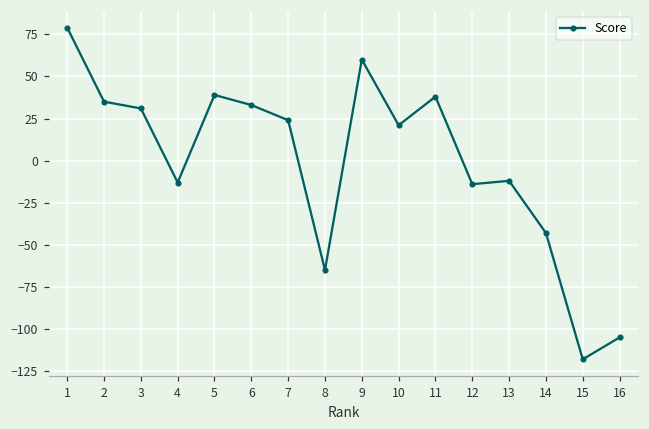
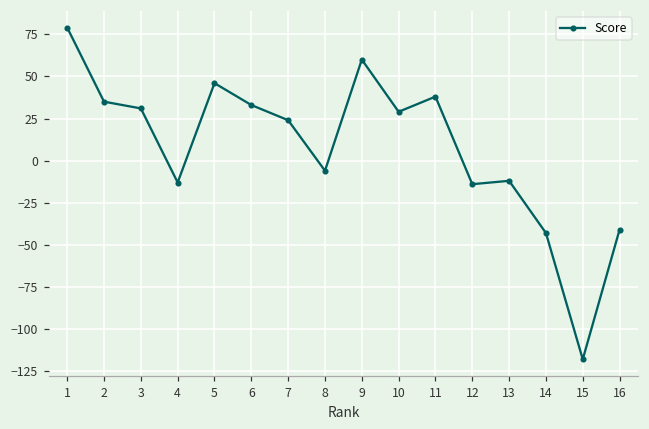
  {
    "1": 79,
    "2": 35,
    "3": 31,
    "4": -13,
-   "5": 39,
+   "5": 46,
    "6": 33,
    "7": 24,
-   "8": -65,
+   "8": -6,
    "9": 60,
-   "10": 21,
+   "10": 29,
    "11": 38,
    "12": -14,
    "13": -12,
    "14": -43,
    "15": -118,
-   "16": -105
+   "16": -41
  }
